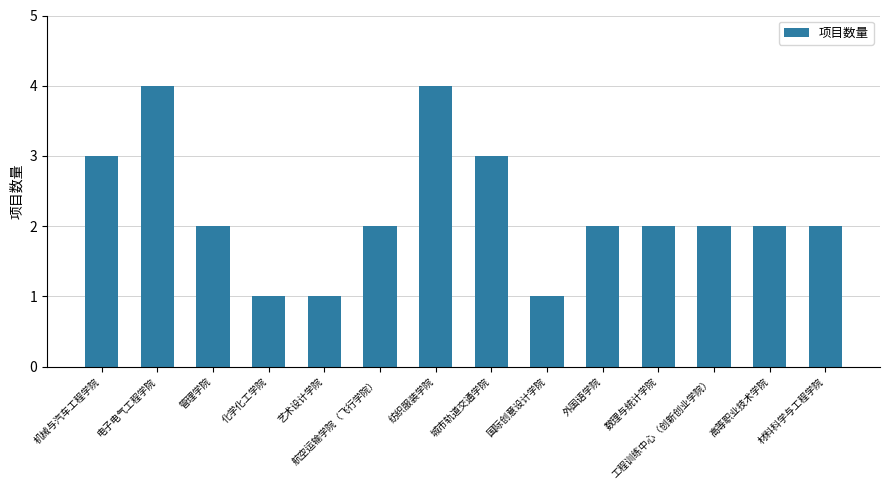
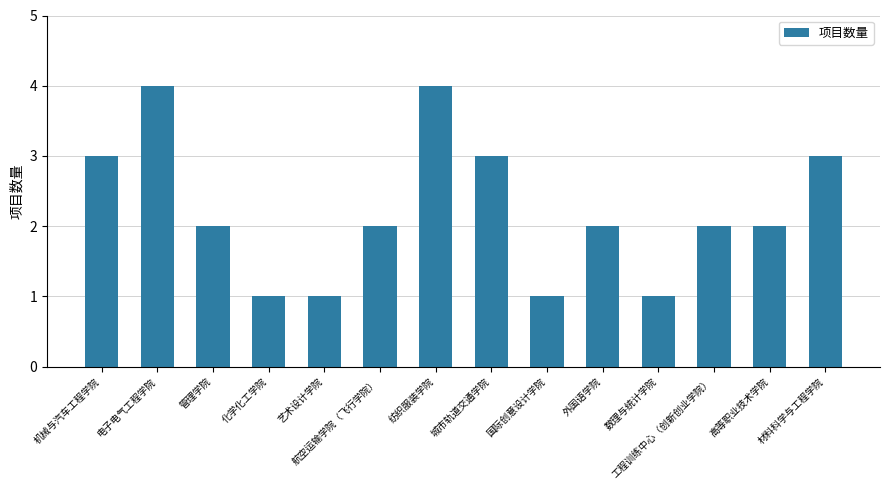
  {
    "机械与汽车工程学院": 3,
    "电子电气工程学院": 4,
    "管理学院": 2,
    "化学化工学院": 1,
    "艺术设计学院": 1,
    "航空运输学院（飞行学院）": 2,
    "纺织服装学院": 4,
    "城市轨道交通学院": 3,
    "国际创意设计学院": 1,
    "外国语学院": 2,
-   "数理与统计学院": 2,
+   "数理与统计学院": 1,
    "工程训练中心（创新创业学院）": 2,
    "高等职业技术学院": 2,
-   "材料科学与工程学院": 2
+   "材料科学与工程学院": 3
  }
